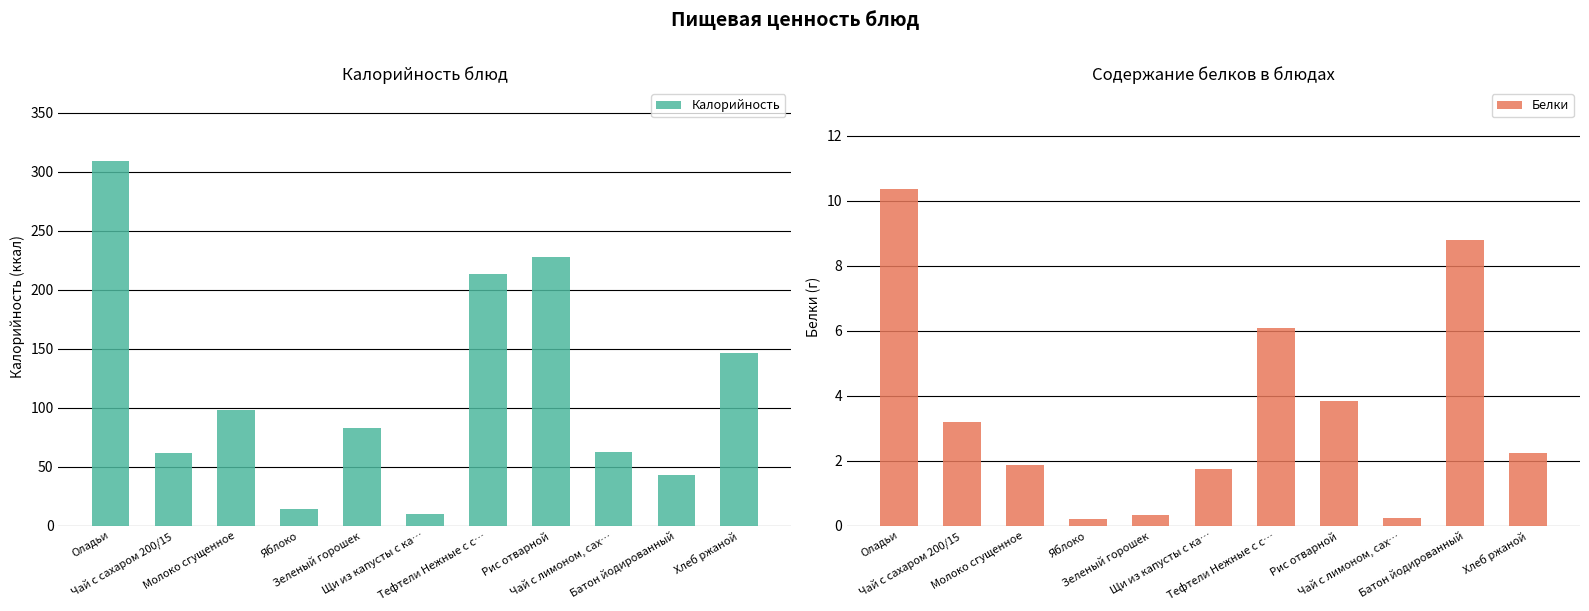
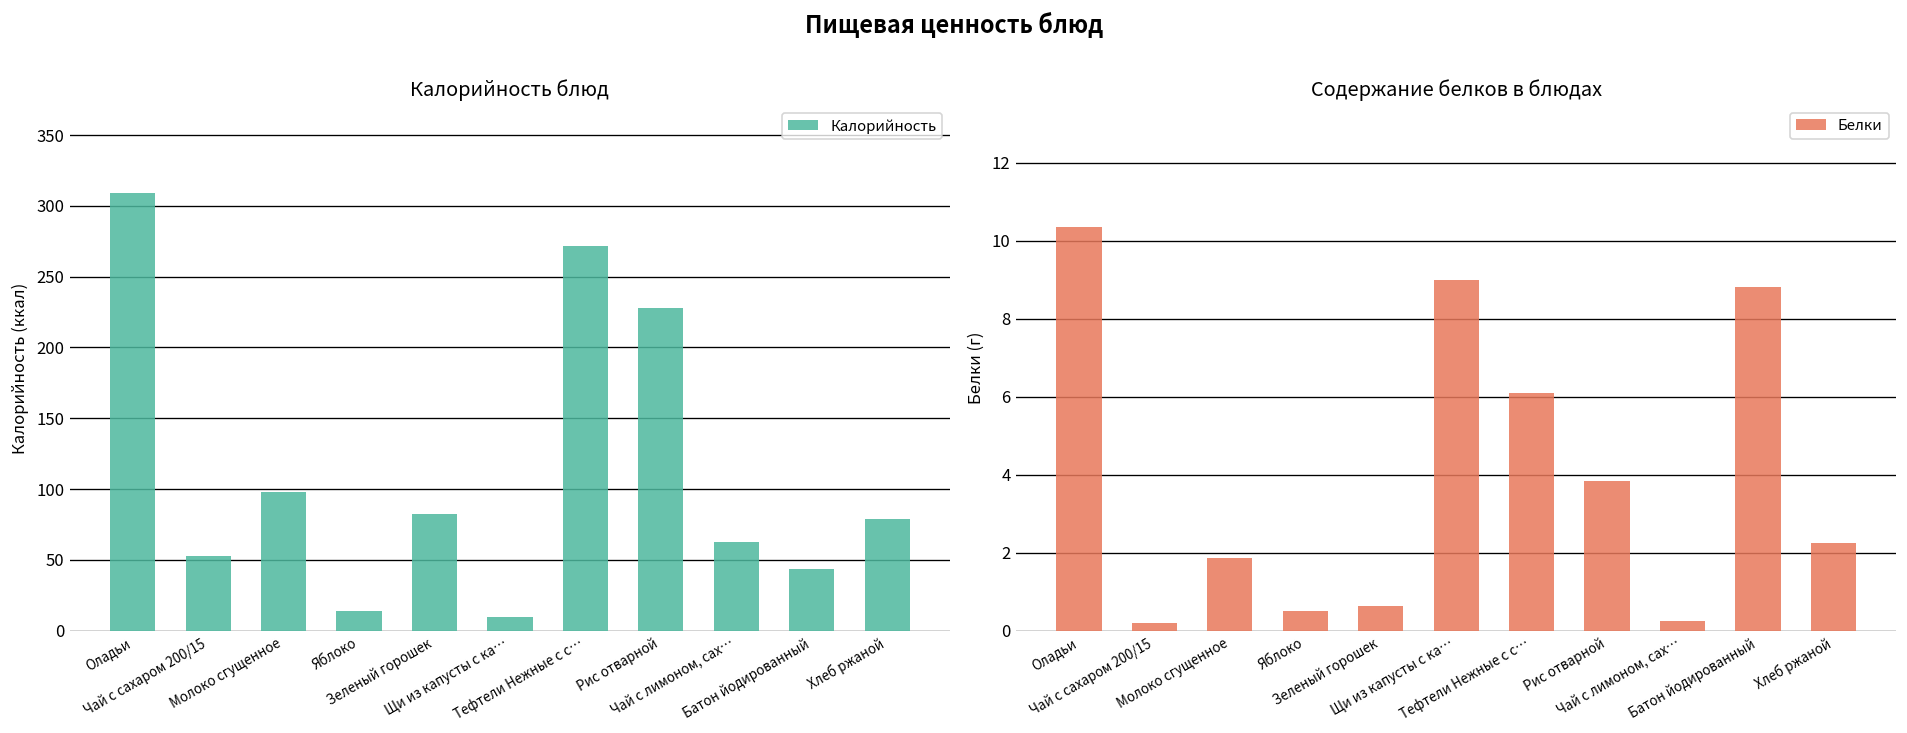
  {
    "Калорийность блюд": {
      "Оладьи": 309,
-     "Чай с сахаром 200/15": 61,
+     "Чай с сахаром 200/15": 52,
      "Молоко сгущенное": 98,
      "Яблоко": 14,
      "Зеленый горошек": 82,
      "Щи из капусты с ка…": 10,
-     "Тефтели Нежные с с…": 213,
+     "Тефтели Нежные с с…": 272,
      "Рис отварной": 228,
      "Чай с лимоном, сах…": 62,
      "Батон йодированный": 43,
-     "Хлеб ржаной": 147
+     "Хлеб ржаной": 79
    },
    "Содержание белков в блюдах": {
      "Оладьи": 10.4,
-     "Чай с сахаром 200/15": 3.2,
+     "Чай с сахаром 200/15": 0.2,
      "Молоко сгущенное": 1.9,
-     "Яблоко": 0.2,
-     "Зеленый горошек": 0.3,
-     "Щи из капусты с ка…": 1.7,
+     "Яблоко": 0.5,
+     "Зеленый горошек": 0.6,
+     "Щи из капусты с ка…": 9.0,
      "Тефтели Нежные с с…": 6.1,
      "Рис отварной": 3.8,
      "Чай с лимоном, сах…": 0.2,
      "Батон йодированный": 8.8,
      "Хлеб ржаной": 2.3
    }
  }
